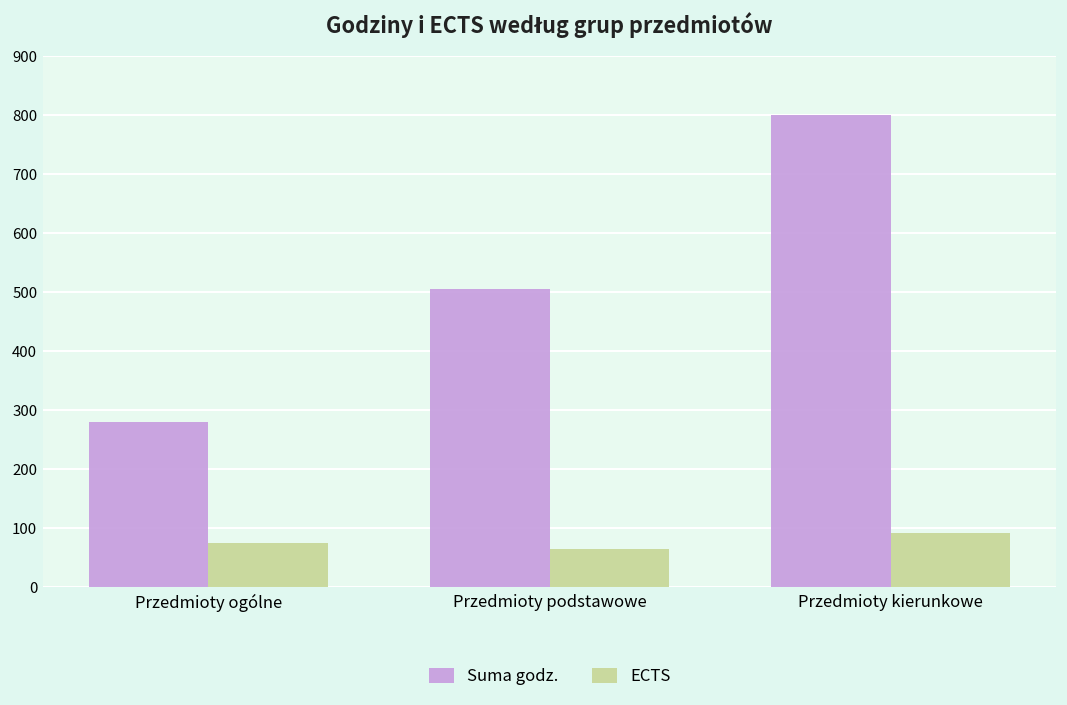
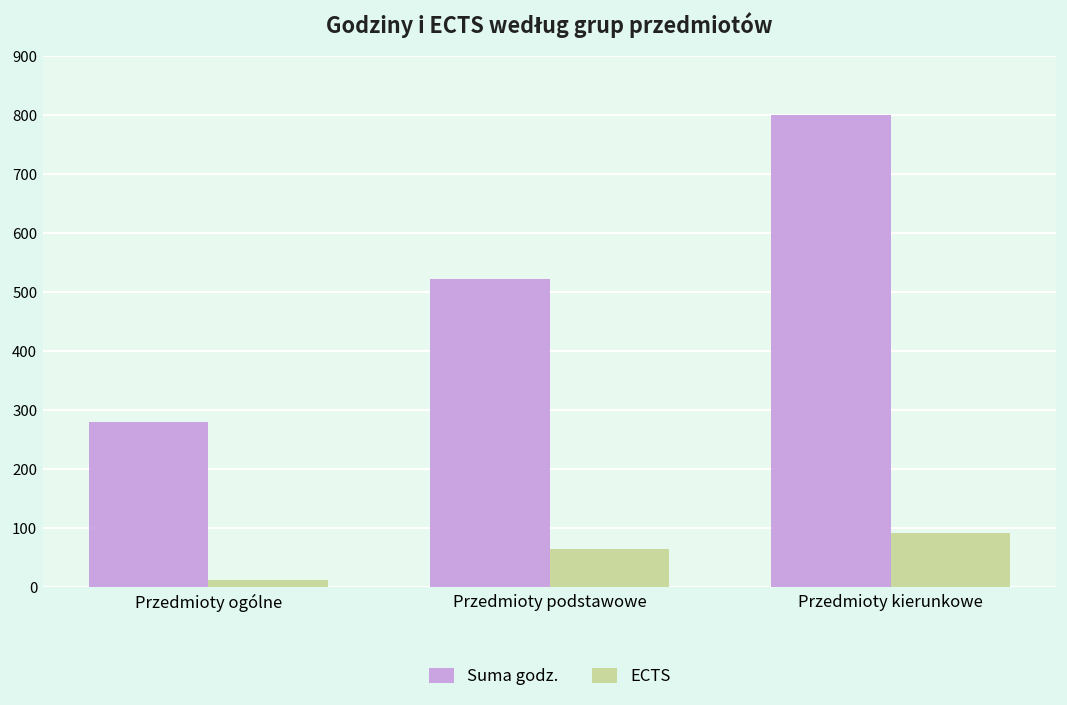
  {
    "Suma godz.": {
      "Przedmioty ogólne": 280,
-     "Przedmioty podstawowe": 510,
+     "Przedmioty podstawowe": 520,
      "Przedmioty kierunkowe": 800
    },
    "ECTS": {
-     "Przedmioty ogólne": 80,
+     "Przedmioty ogólne": 10,
      "Przedmioty podstawowe": 70,
      "Przedmioty kierunkowe": 90
    }
  }
